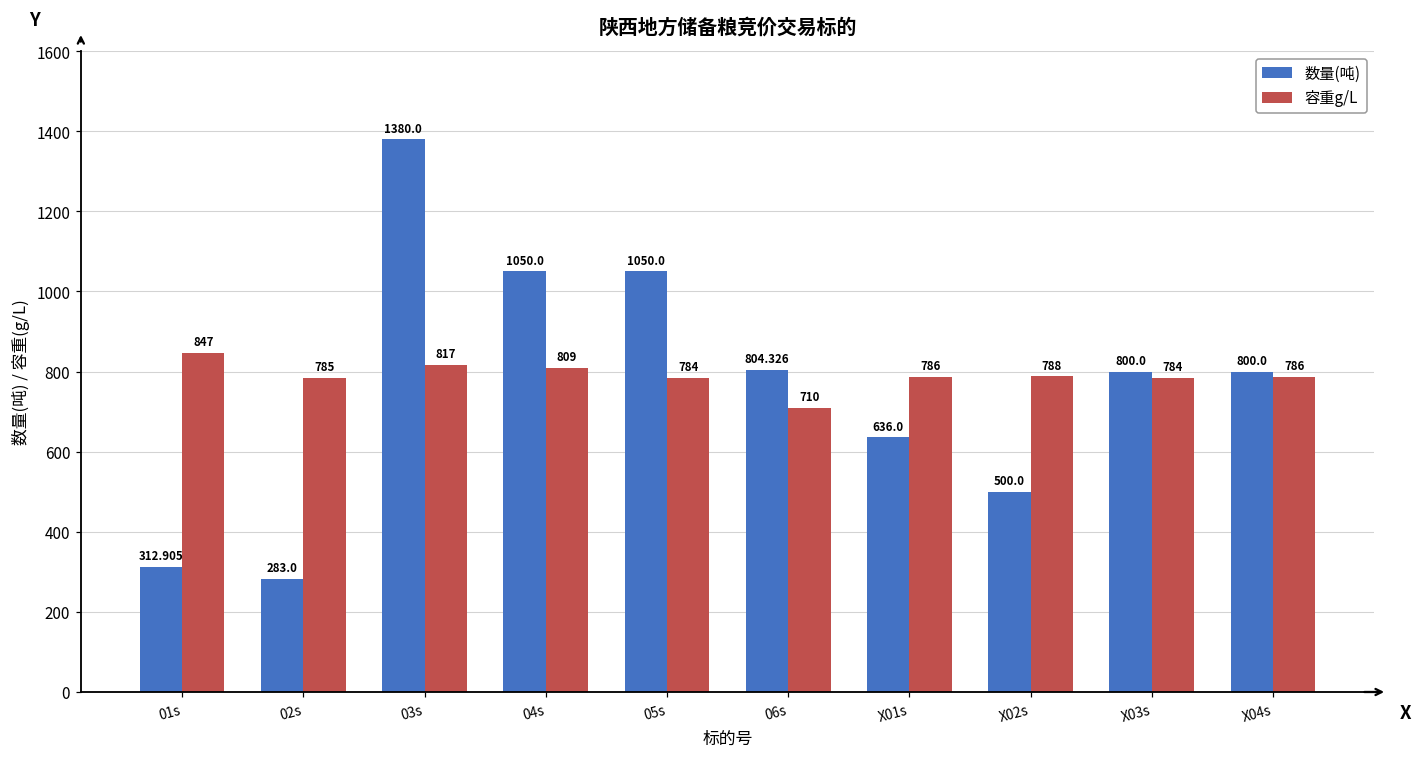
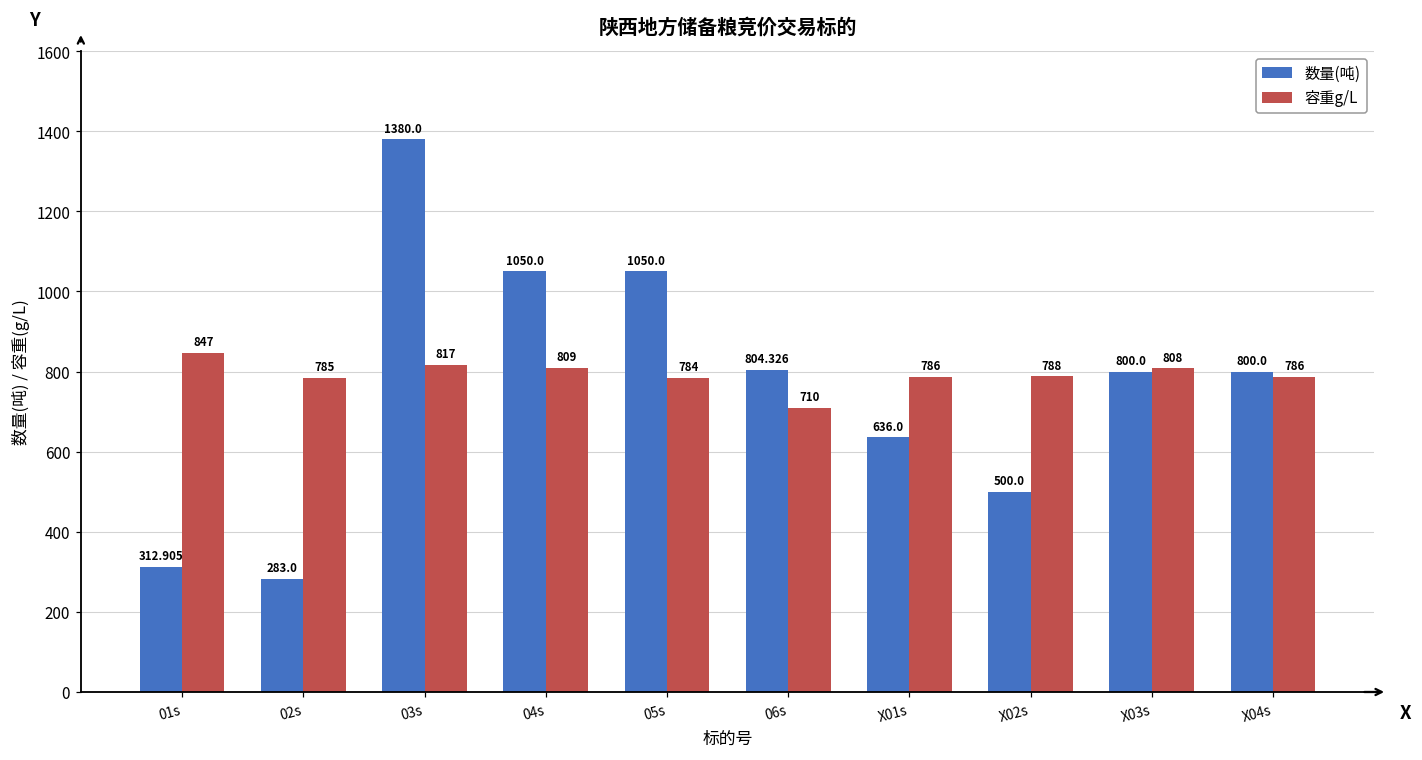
  {
    "数量(吨)": {
      "01s": 312.905,
      "02s": 283.0,
      "03s": 1380.0,
      "04s": 1050.0,
      "05s": 1050.0,
      "06s": 804.326,
      "X01s": 636.0,
      "X02s": 500.0,
      "X03s": 800.0,
      "X04s": 800.0
    },
    "容重g/L": {
      "01s": 847,
      "02s": 785,
      "03s": 817,
      "04s": 809,
      "05s": 784,
      "06s": 710,
      "X01s": 786,
      "X02s": 788,
-     "X03s": 784,
+     "X03s": 808,
      "X04s": 786
    }
  }
